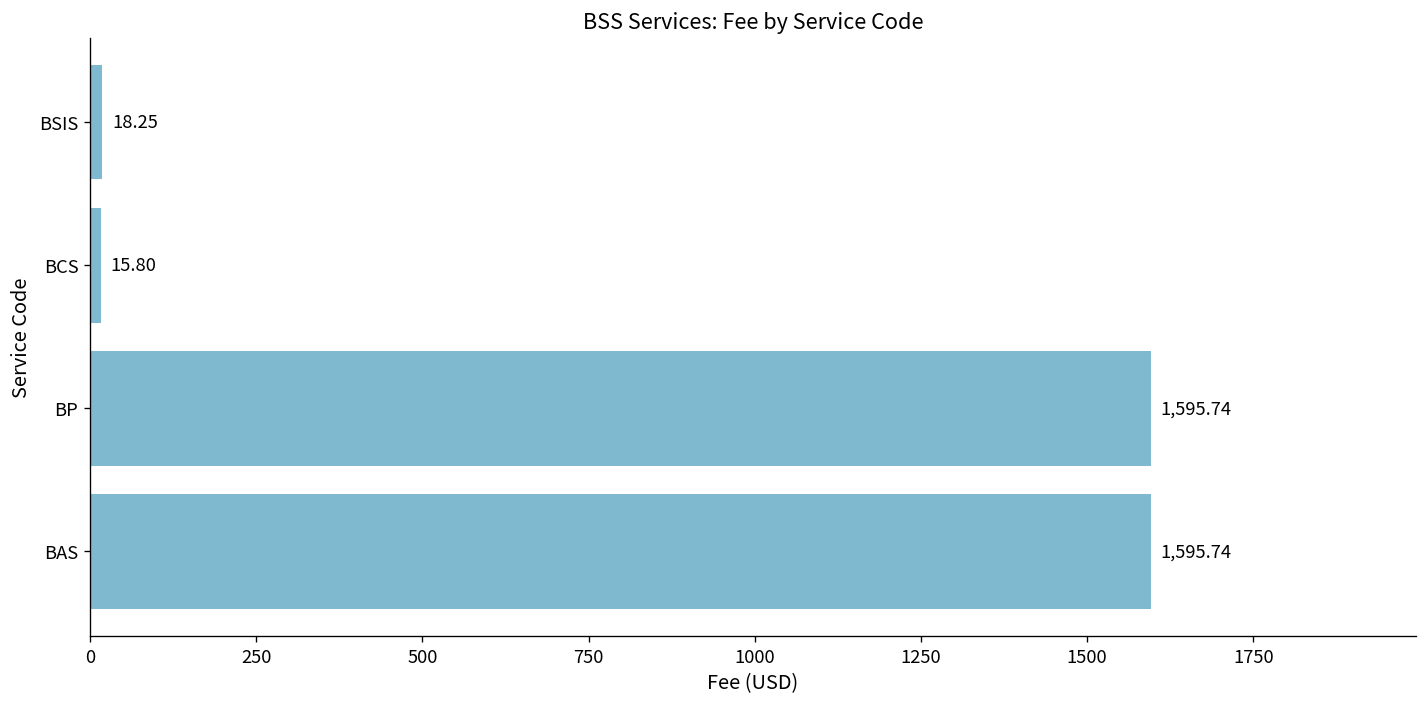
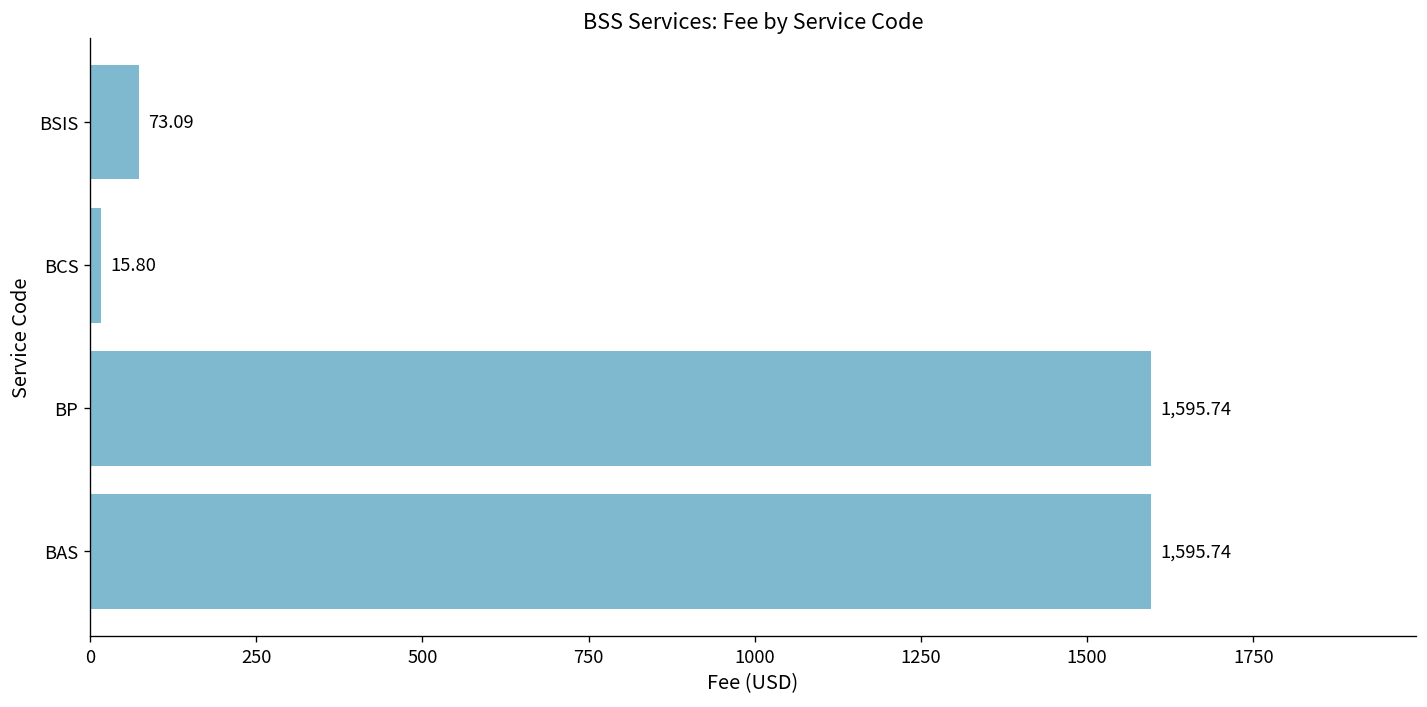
  {
-   "BSIS": "18.25",
+   "BSIS": "73.09",
    "BCS": "15.80",
    "BP": "1,595.74",
    "BAS": "1,595.74"
  }
